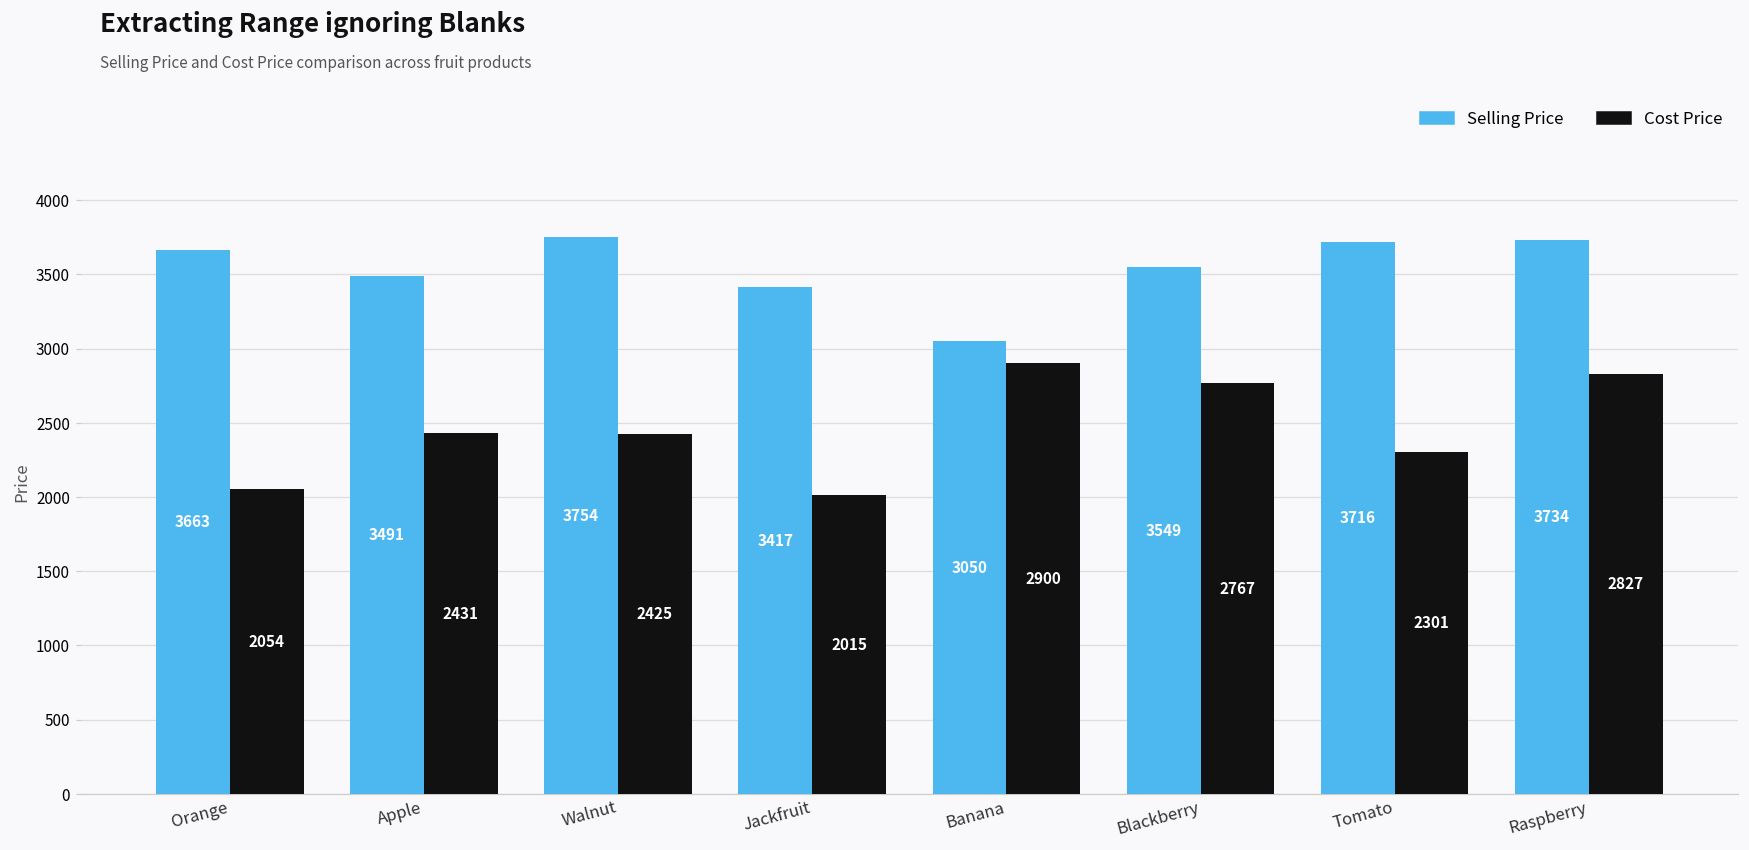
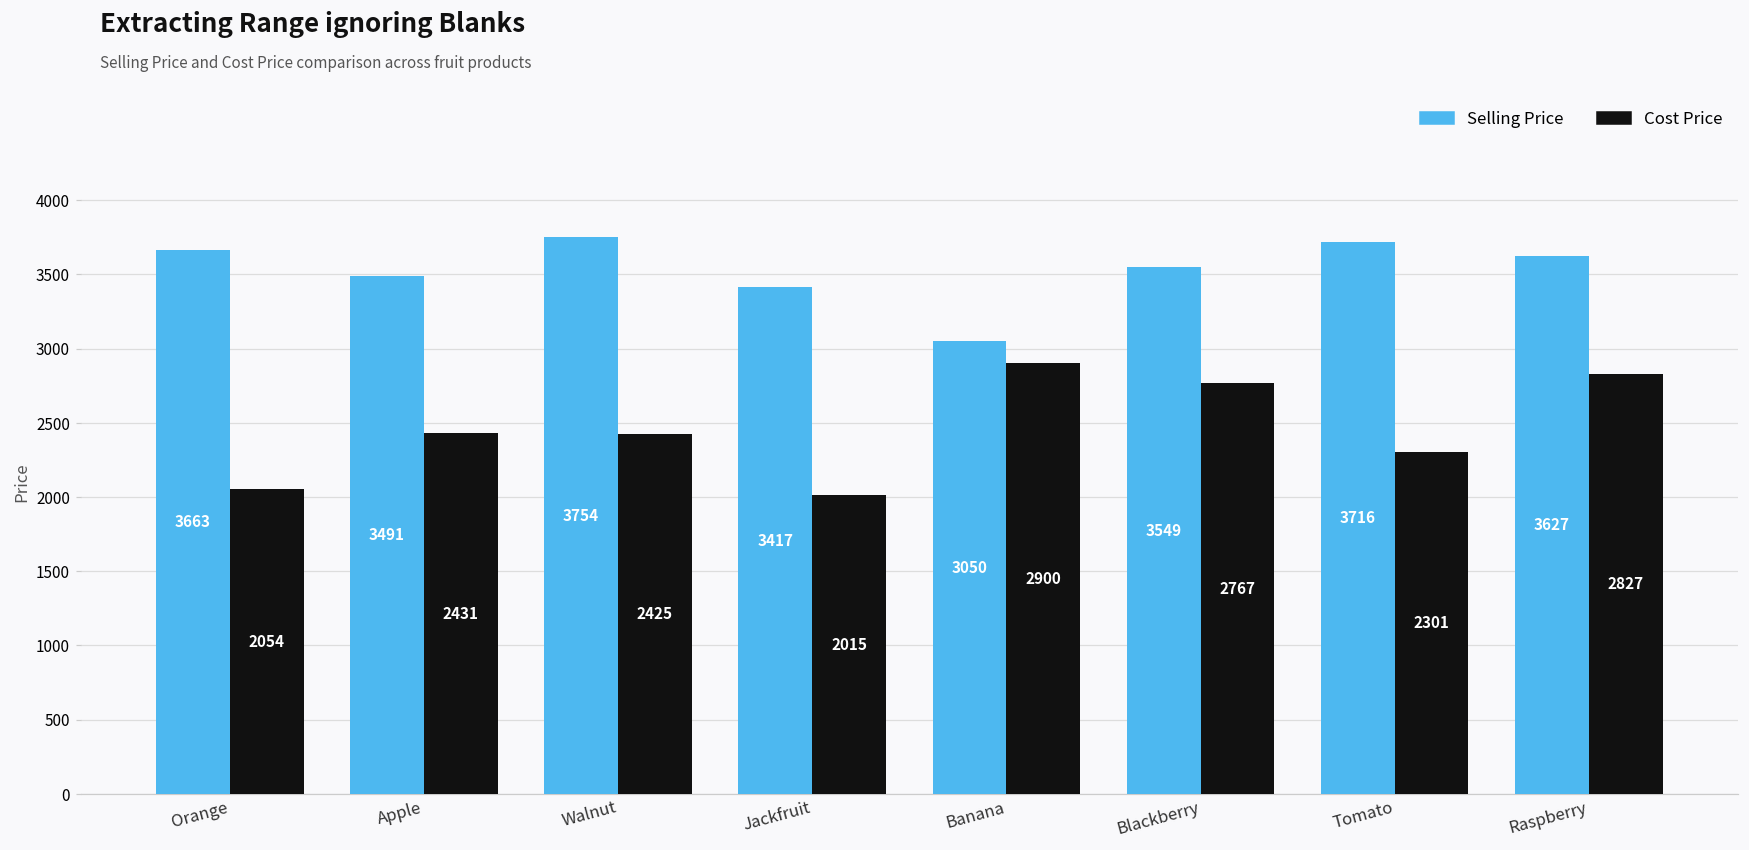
  {
    "Selling Price": {
      "Orange": 3663,
      "Apple": 3491,
      "Walnut": 3754,
      "Jackfruit": 3417,
      "Banana": 3050,
      "Blackberry": 3549,
      "Tomato": 3716,
-     "Raspberry": 3734
+     "Raspberry": 3627
    },
    "Cost Price": {
      "Orange": 2054,
      "Apple": 2431,
      "Walnut": 2425,
      "Jackfruit": 2015,
      "Banana": 2900,
      "Blackberry": 2767,
      "Tomato": 2301,
      "Raspberry": 2827
    }
  }
